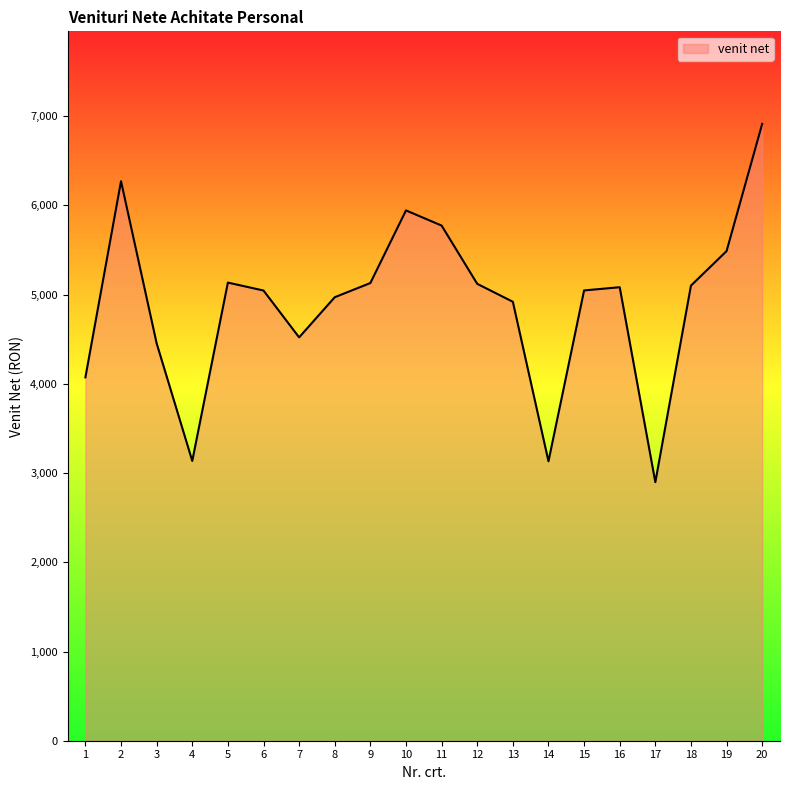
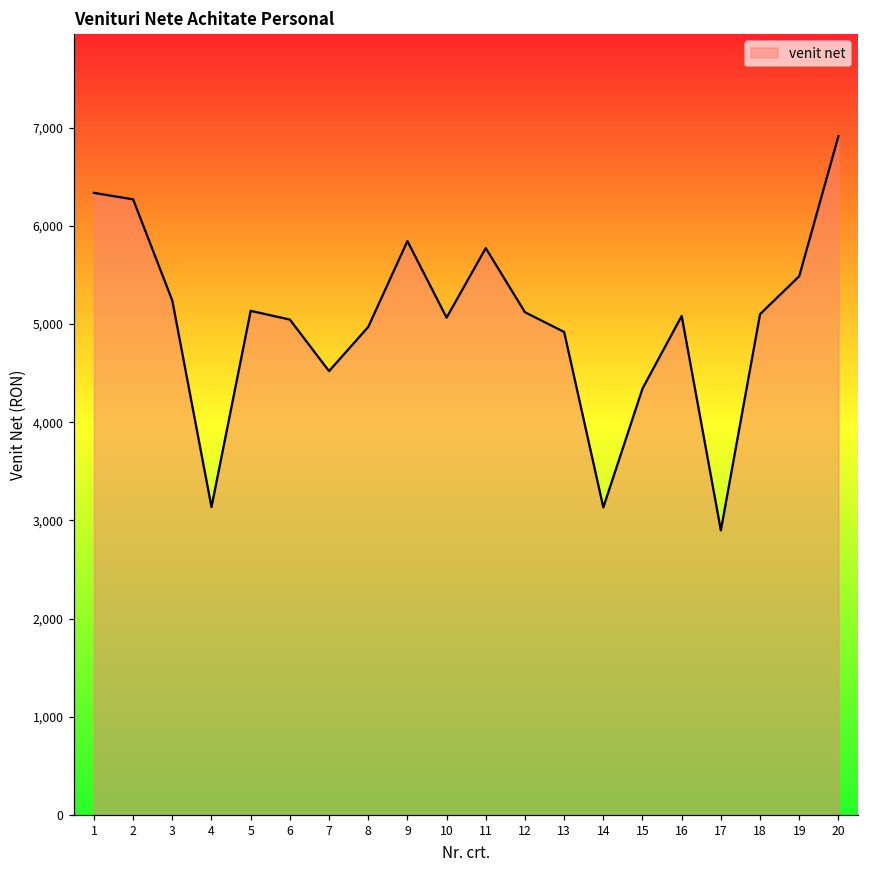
  {
-   "1": "4,100",
+   "1": "6,300",
    "2": "6,300",
-   "3": "4,500",
+   "3": "5,200",
    "4": "3,100",
    "5": "5,100",
    "6": "5,000",
    "7": "4,500",
    "8": "5,000",
-   "9": "5,100",
-   "10": "5,900",
+   "9": "5,800",
+   "10": "5,100",
    "11": "5,800",
    "12": "5,100",
    "13": "4,900",
    "14": "3,100",
-   "15": "5,000",
+   "15": "4,300",
    "16": "5,100",
    "17": "2,900",
    "18": "5,100",
    "19": "5,500",
    "20": "6,900"
  }
